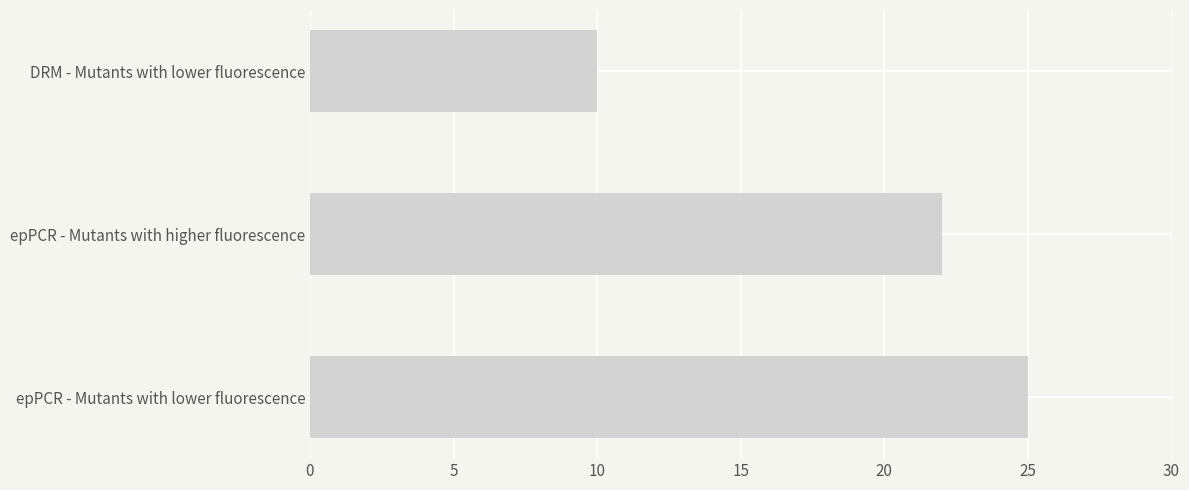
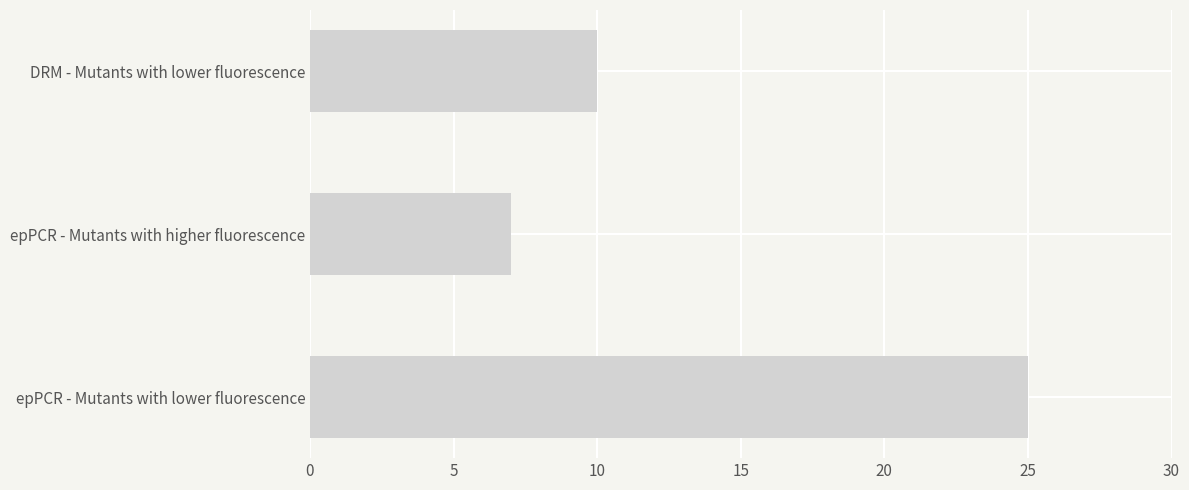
  {
    "DRM - Mutants with lower fluorescence": 10,
-   "epPCR - Mutants with higher fluorescence": 22,
+   "epPCR - Mutants with higher fluorescence": 7,
    "epPCR - Mutants with lower fluorescence": 25
  }
